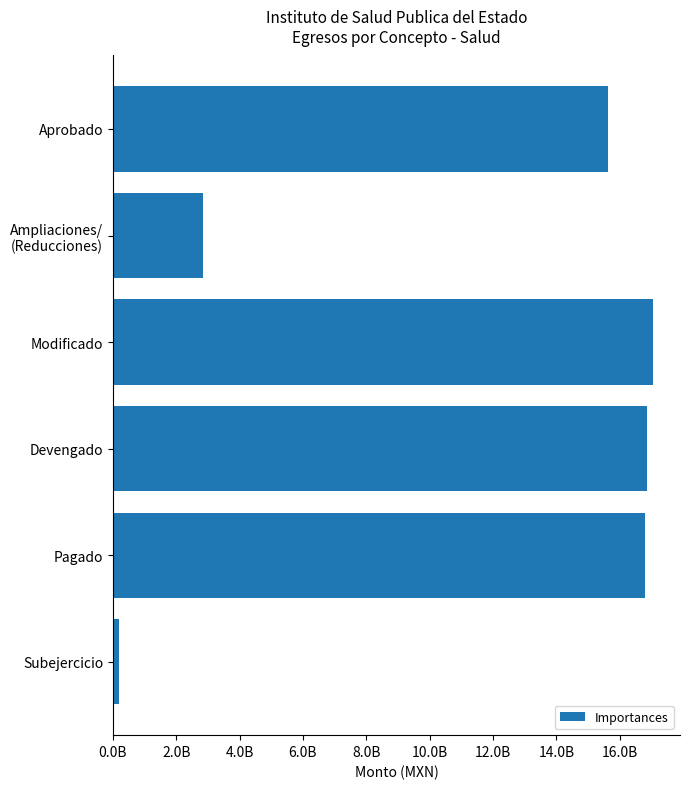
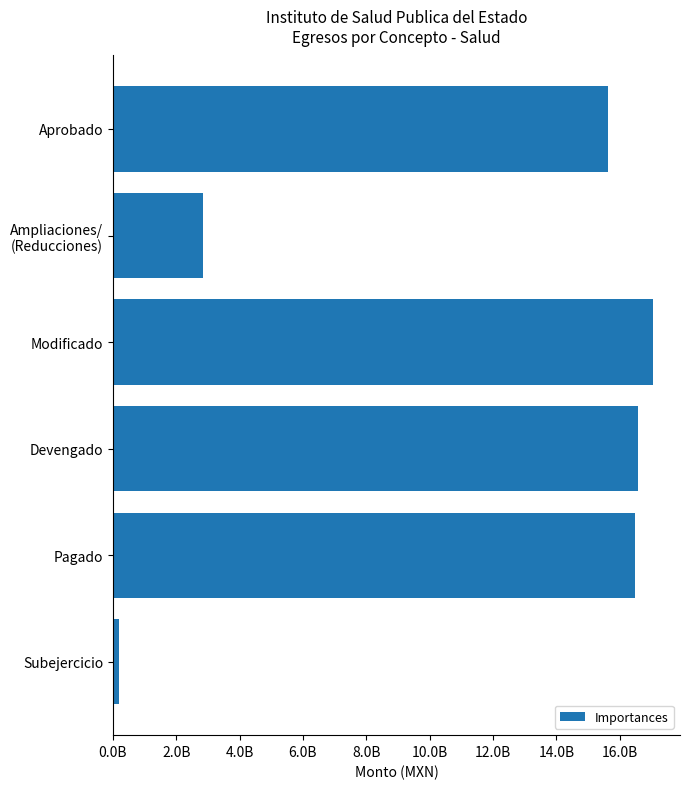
  {
    "Aprobado": 15600000000,
    "Ampliaciones/ (Reducciones)": 2900000000,
    "Modificado": 17000000000,
-   "Devengado": 16800000000,
-   "Pagado": 16800000000,
+   "Devengado": 16600000000,
+   "Pagado": 16500000000,
    "Subejercicio": 200000000
  }
